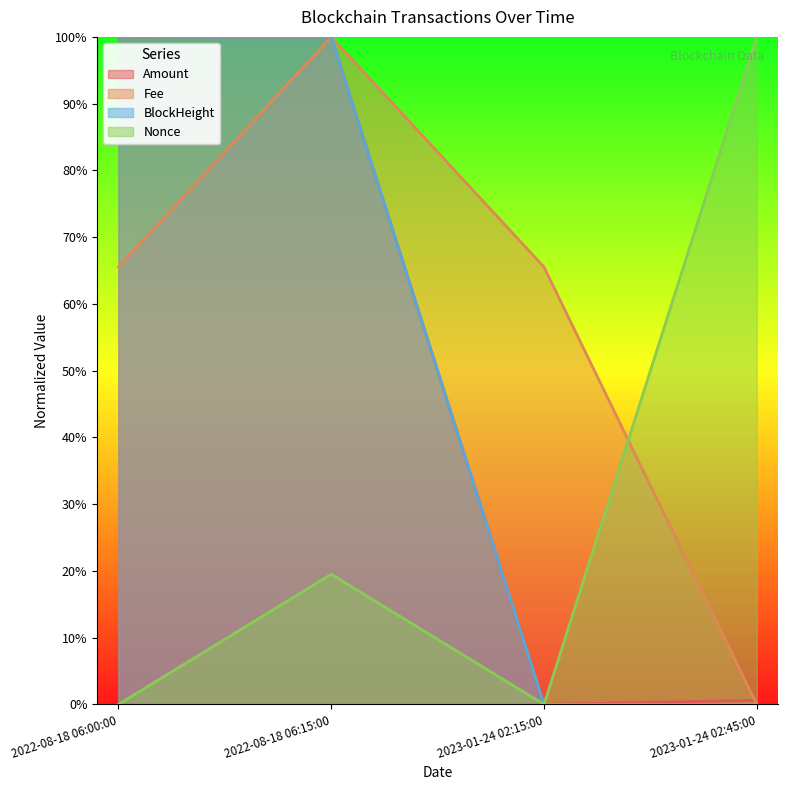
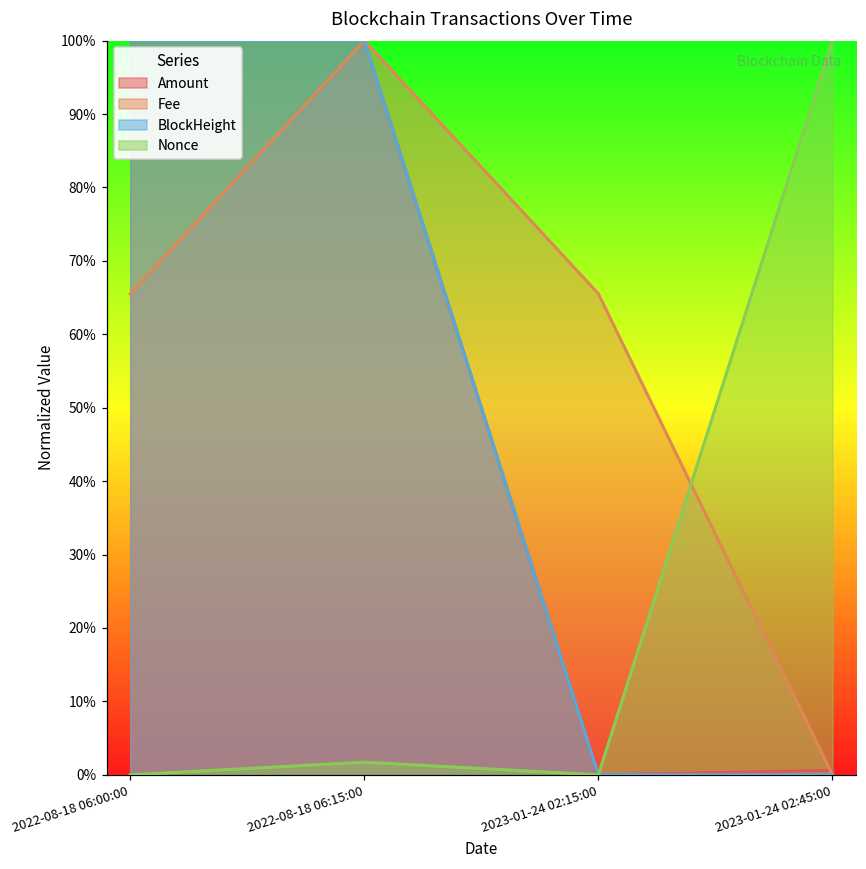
  {
    "Nonce": {
      "2022-08-18 06:00:00": "0%",
-     "2022-08-18 06:15:00": "20%",
+     "2022-08-18 06:15:00": "2%",
      "2023-01-24 02:45:00": "100%"
    }
  }
